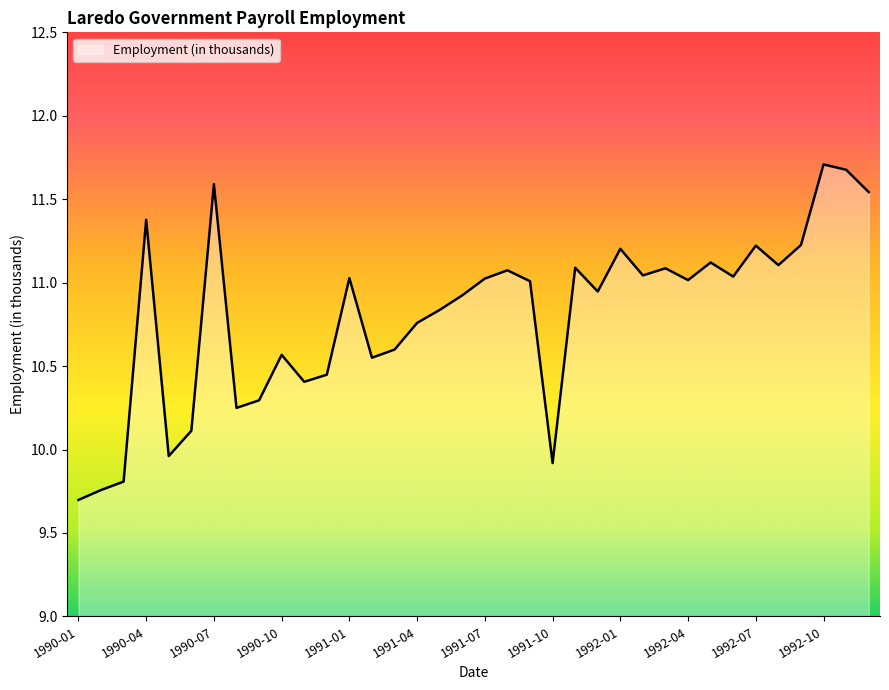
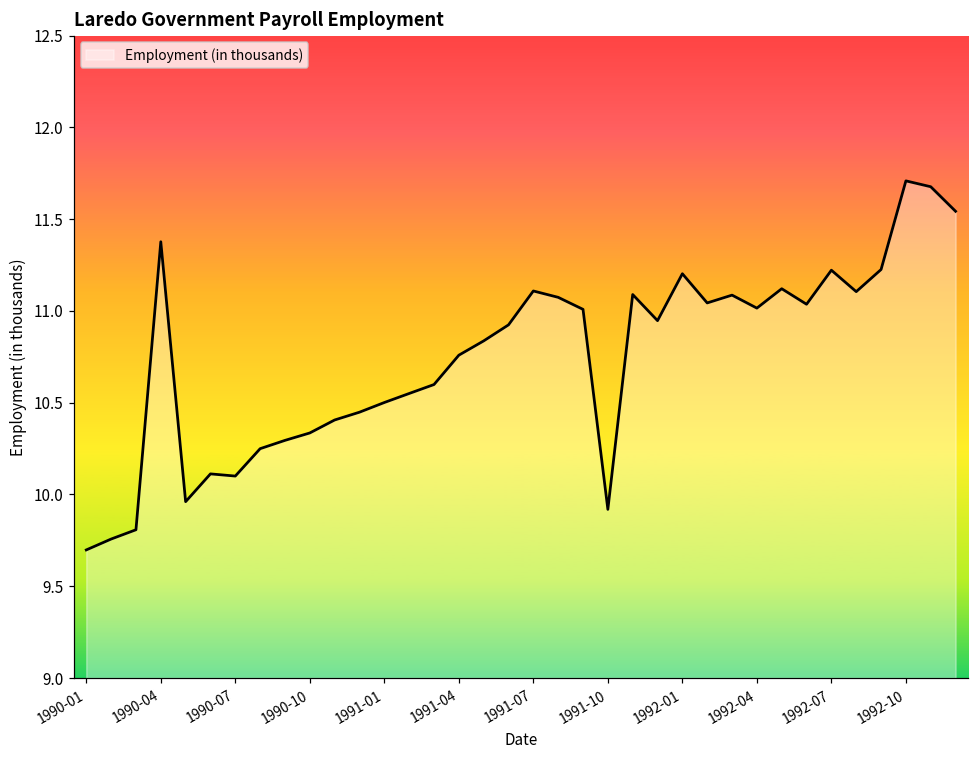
  {
    "1990-01": 9.70,
    "1990-04": 11.38,
-   "1990-07": 11.59,
-   "1990-10": 10.57,
-   "1991-01": 11.03,
+   "1990-07": 10.10,
+   "1990-10": 10.34,
+   "1991-01": 10.50,
    "1991-04": 10.76,
-   "1991-07": 11.02,
+   "1991-07": 11.11,
    "1991-10": 9.92,
    "1992-01": 11.20,
    "1992-04": 11.02,
    "1992-07": 11.22,
    "1992-10": 11.71
  }
